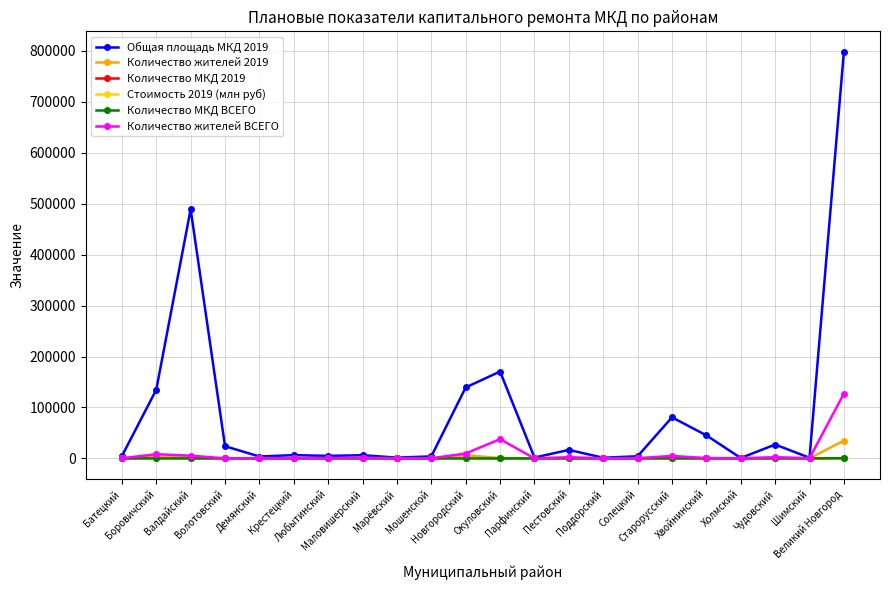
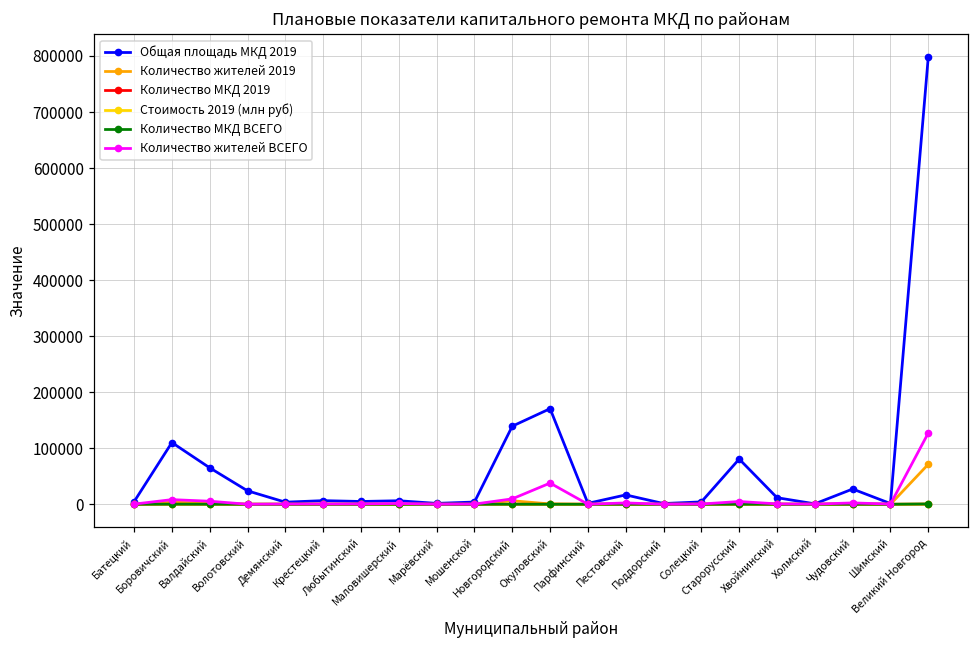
  {
    "Общая площадь МКД 2019": {
-     "Боровичский": 130000,
-     "Валдайский": 490000,
+     "Боровичский": 110000,
+     "Валдайский": 70000,
      "Волотовский": 20000,
      "Крестецкий": 10000,
      "Новгородский": 140000,
      "Окуловский": 170000,
      "Пестовский": 20000,
      "Старорусский": 80000,
-     "Хвойнинский": 50000,
+     "Хвойнинский": 10000,
      "Чудовский": 30000,
      "Великий Новгород": 800000
    },
    "Количество жителей 2019": {
-     "Великий Новгород": 30000
+     "Великий Новгород": 70000
    },
    "Количество МКД ВСЕГО": {
      "Новгородский": 0,
      "Великий Новгород": 0
    },
    "Количество жителей ВСЕГО": {
      "Окуловский": 40000,
      "Великий Новгород": 130000
    }
  }
